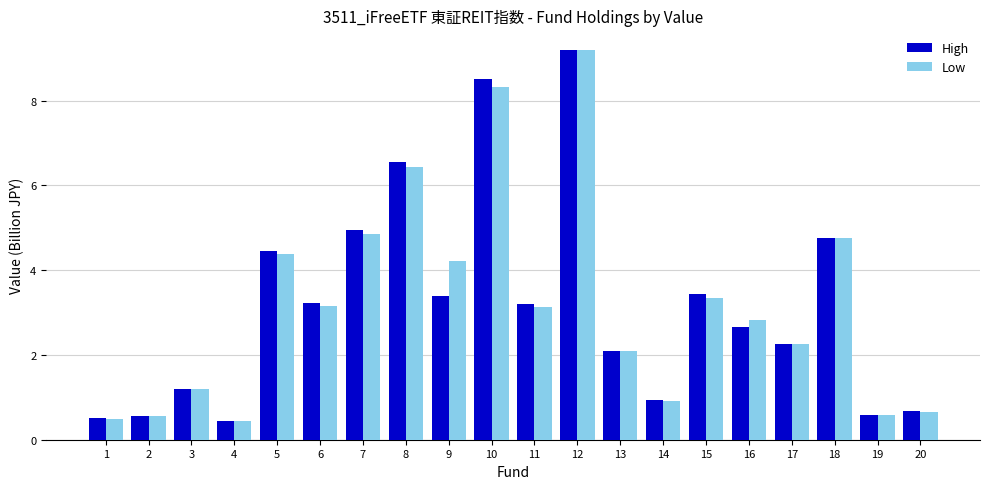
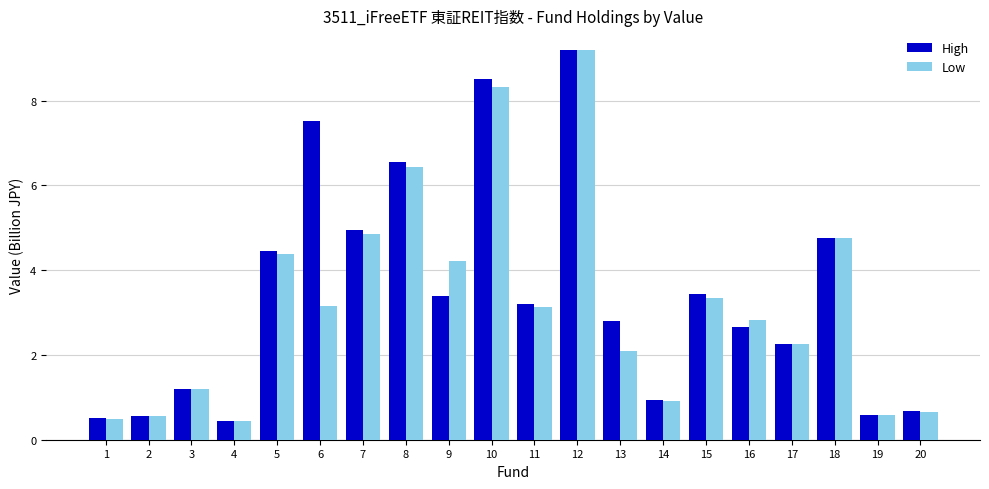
  {
    "High": {
      "1": 0.5,
      "2": 0.6,
      "3": 1.2,
      "4": 0.4,
      "5": 4.5,
-     "6": 3.2,
+     "6": 7.5,
      "7": 4.9,
      "8": 6.5,
      "9": 3.4,
      "10": 8.5,
      "11": 3.2,
      "12": 9.2,
-     "13": 2.1,
+     "13": 2.8,
      "14": 0.9,
      "15": 3.4,
      "16": 2.7,
      "17": 2.2,
      "18": 4.7,
      "19": 0.6,
      "20": 0.7
    },
    "Low": {
      "1": 0.5,
      "2": 0.6,
      "3": 1.2,
      "4": 0.4,
      "5": 4.4,
      "6": 3.2,
      "7": 4.8,
      "8": 6.4,
      "9": 4.2,
      "10": 8.3,
      "11": 3.1,
      "12": 9.2,
      "13": 2.1,
      "14": 0.9,
      "15": 3.4,
      "16": 2.8,
      "17": 2.2,
      "18": 4.7,
      "19": 0.6,
      "20": 0.7
    }
  }
